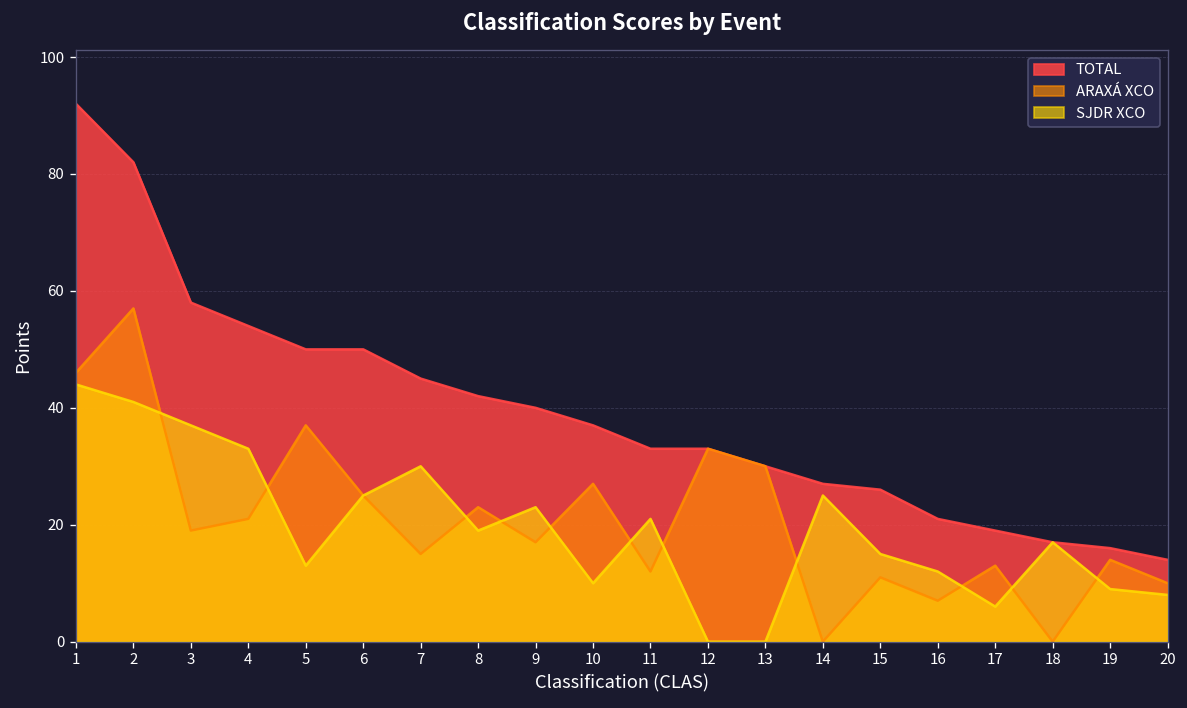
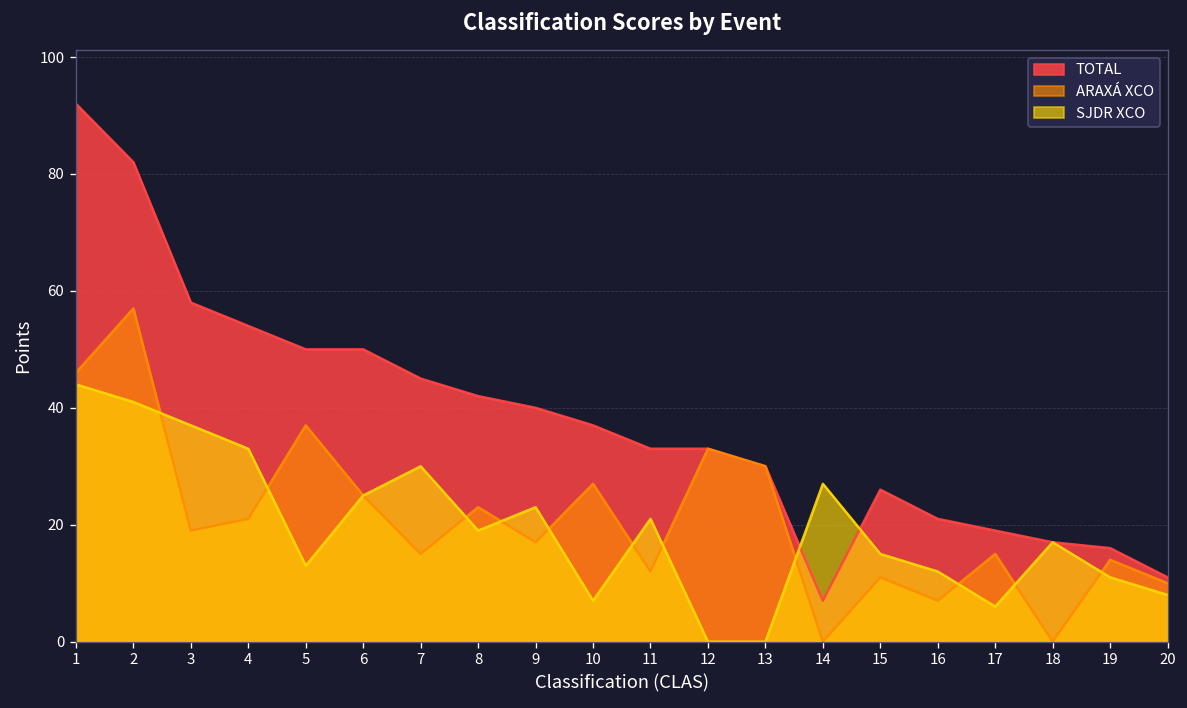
  {
    "TOTAL": {
      "1": 92,
      "2": 82,
      "3": 58,
      "4": 54,
      "5": 50,
      "6": 50,
      "7": 45,
      "8": 42,
      "9": 40,
      "10": 37,
      "11": 33,
-     "14": 27,
+     "14": 7,
      "15": 26,
      "16": 21,
      "17": 19,
      "19": 16,
-     "20": 14
+     "20": 11
    },
    "ARAXÁ XCO": {
      "1": 46,
      "2": 57,
      "3": 19,
      "4": 21,
      "5": 37,
      "7": 15,
      "8": 23,
      "9": 17,
      "10": 27,
      "11": 12,
      "14": 0,
      "15": 11,
      "16": 7,
-     "17": 13,
+     "17": 15,
      "18": 0,
      "19": 14,
      "20": 10
    },
    "SJDR XCO": {
      "1": 44,
      "2": 41,
      "3": 37,
      "4": 33,
      "5": 13,
      "7": 30,
      "8": 19,
      "9": 23,
-     "10": 10,
+     "10": 7,
      "11": 21,
      "12": 0,
      "13": 0,
-     "14": 25,
+     "14": 27,
      "15": 15,
      "16": 12,
      "17": 6,
-     "19": 9,
+     "19": 11,
      "20": 8
    }
  }
